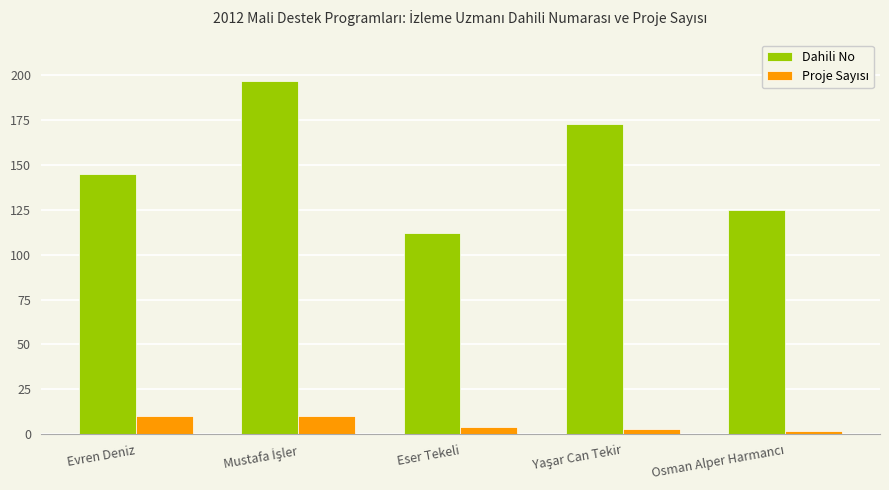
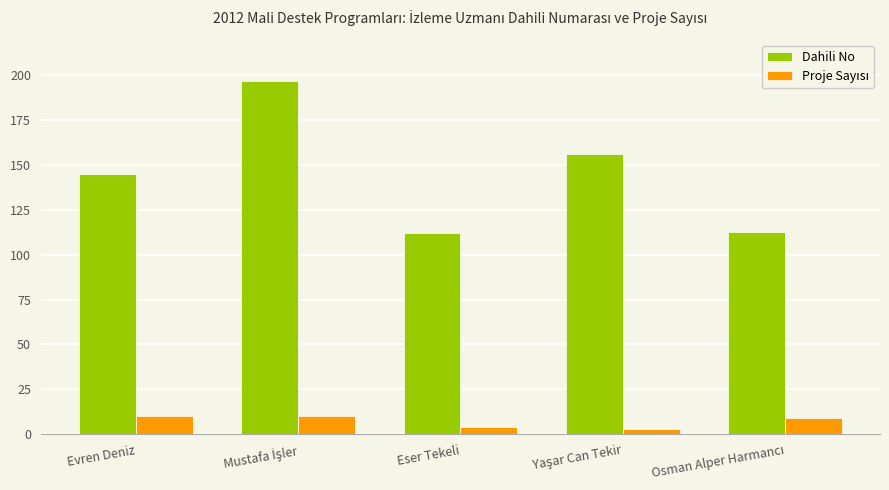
  {
    "Dahili No": {
      "Evren Deniz": 145,
      "Mustafa İşler": 197,
      "Eser Tekeli": 112,
-     "Yaşar Can Tekir": 173,
-     "Osman Alper Harmancı": 125
+     "Yaşar Can Tekir": 156,
+     "Osman Alper Harmancı": 113
    },
    "Proje Sayısı": {
      "Evren Deniz": 10,
      "Mustafa İşler": 10,
      "Eser Tekeli": 4,
      "Yaşar Can Tekir": 3,
-     "Osman Alper Harmancı": 2
+     "Osman Alper Harmancı": 9
    }
  }
